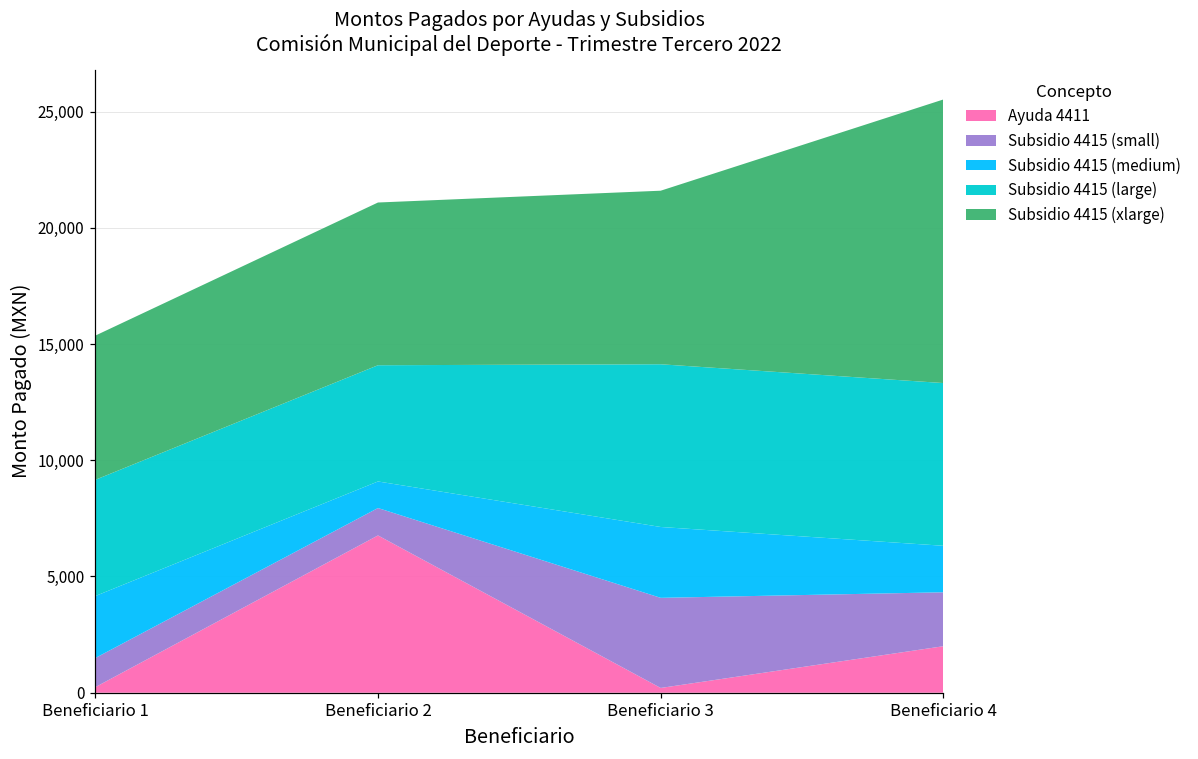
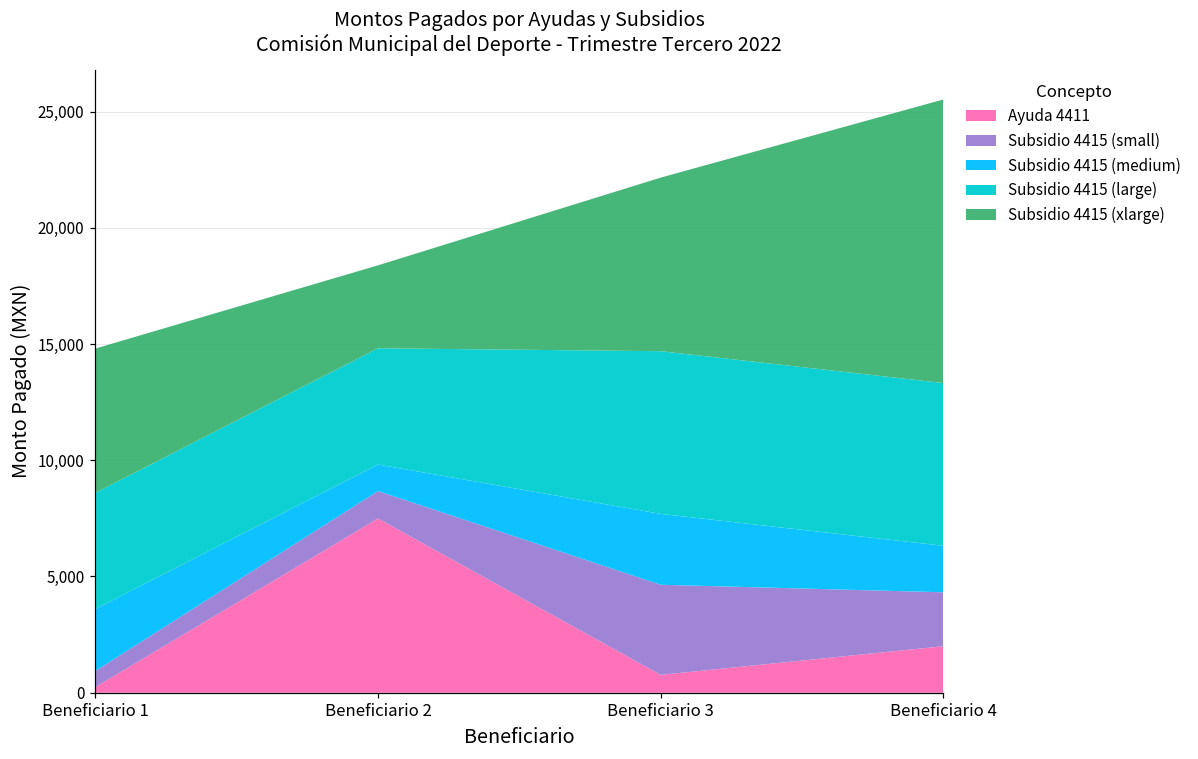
  {
    "Ayuda 4411": {
      "Beneficiario 1": "200",
-     "Beneficiario 2": "6,800",
-     "Beneficiario 3": "200",
+     "Beneficiario 2": "7,500",
+     "Beneficiario 3": "800",
      "Beneficiario 4": "2,000"
    },
    "Subsidio 4415 (small)": {
-     "Beneficiario 1": "1,300",
+     "Beneficiario 1": "700",
      "Beneficiario 2": "1,200",
      "Beneficiario 3": "3,900",
      "Beneficiario 4": "2,300"
    },
    "Subsidio 4415 (xlarge)": {
      "Beneficiario 1": "6,200",
-     "Beneficiario 2": "7,000",
+     "Beneficiario 2": "3,600",
      "Beneficiario 3": "7,500",
      "Beneficiario 4": "12,200"
    }
  }
